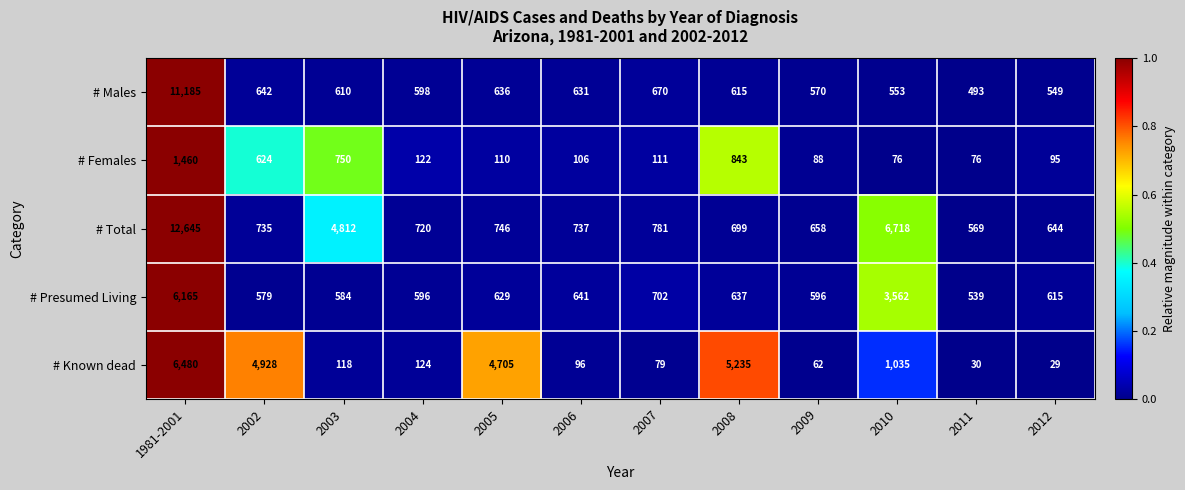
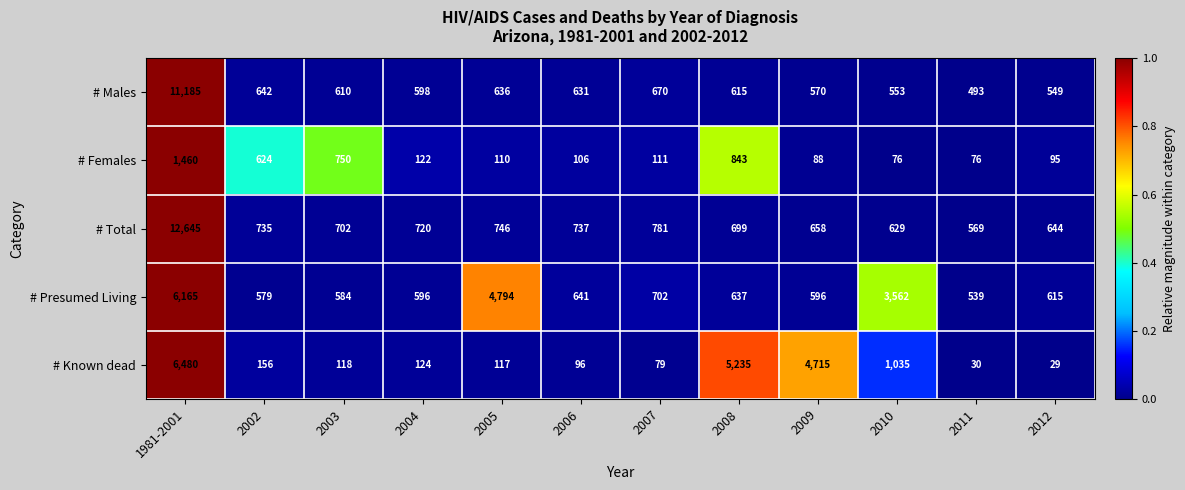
  {
    "# Males": {
      "1981-2001": "11,185",
      "2002": "642",
      "2003": "610",
      "2004": "598",
      "2005": "636",
      "2006": "631",
      "2007": "670",
      "2008": "615",
      "2009": "570",
      "2010": "553",
      "2011": "493",
      "2012": "549"
    },
    "# Females": {
      "1981-2001": "1,460",
      "2002": "624",
      "2003": "750",
      "2004": "122",
      "2005": "110",
      "2006": "106",
      "2007": "111",
      "2008": "843",
      "2009": "88",
      "2010": "76",
      "2011": "76",
      "2012": "95"
    },
    "# Total": {
      "1981-2001": "12,645",
      "2002": "735",
-     "2003": "4,812",
+     "2003": "702",
      "2004": "720",
      "2005": "746",
      "2006": "737",
      "2007": "781",
      "2008": "699",
      "2009": "658",
-     "2010": "6,718",
+     "2010": "629",
      "2011": "569",
      "2012": "644"
    },
    "# Presumed Living": {
      "1981-2001": "6,165",
      "2002": "579",
      "2003": "584",
      "2004": "596",
-     "2005": "629",
+     "2005": "4,794",
      "2006": "641",
      "2007": "702",
      "2008": "637",
      "2009": "596",
      "2010": "3,562",
      "2011": "539",
      "2012": "615"
    },
    "# Known dead": {
      "1981-2001": "6,480",
-     "2002": "4,928",
+     "2002": "156",
      "2003": "118",
      "2004": "124",
-     "2005": "4,705",
+     "2005": "117",
      "2006": "96",
      "2007": "79",
      "2008": "5,235",
-     "2009": "62",
+     "2009": "4,715",
      "2010": "1,035",
      "2011": "30",
      "2012": "29"
    }
  }
